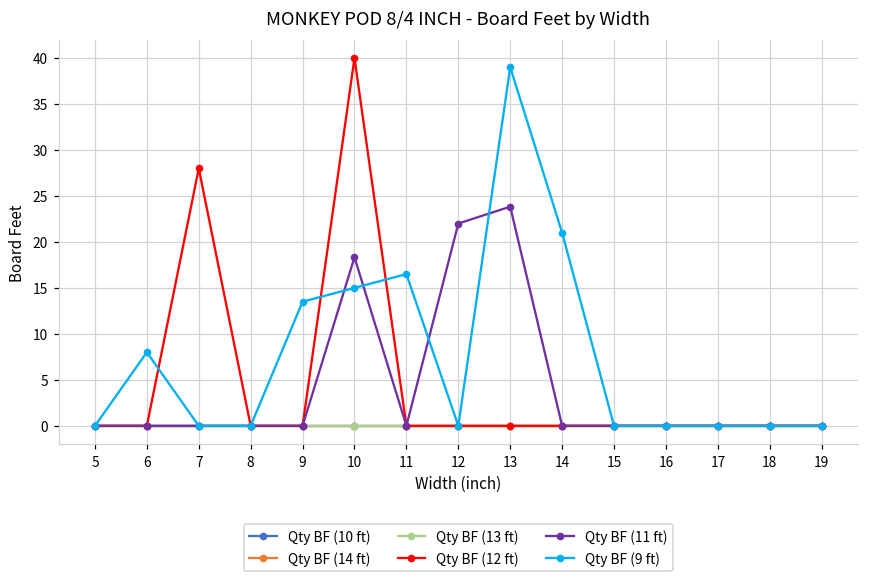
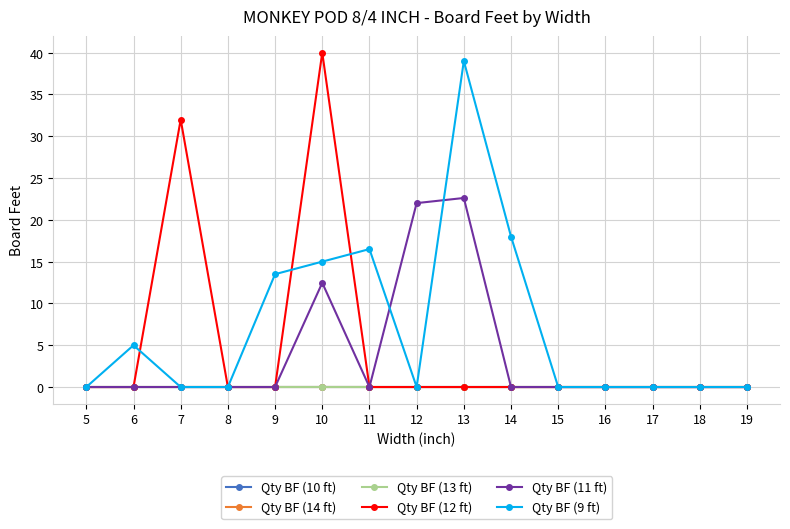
  {
    "Qty BF (13 ft)": {
      "10": 0
    },
    "Qty BF (12 ft)": {
-     "7": 28,
+     "7": 32,
      "10": 40
    },
    "Qty BF (11 ft)": {
-     "10": 18,
+     "10": 12,
      "12": 22,
-     "13": 24
+     "13": 23
    },
    "Qty BF (9 ft)": {
-     "6": 8,
+     "6": 5,
      "9": 14,
      "10": 15,
      "11": 17,
      "13": 39,
-     "14": 21
+     "14": 18
    }
  }
